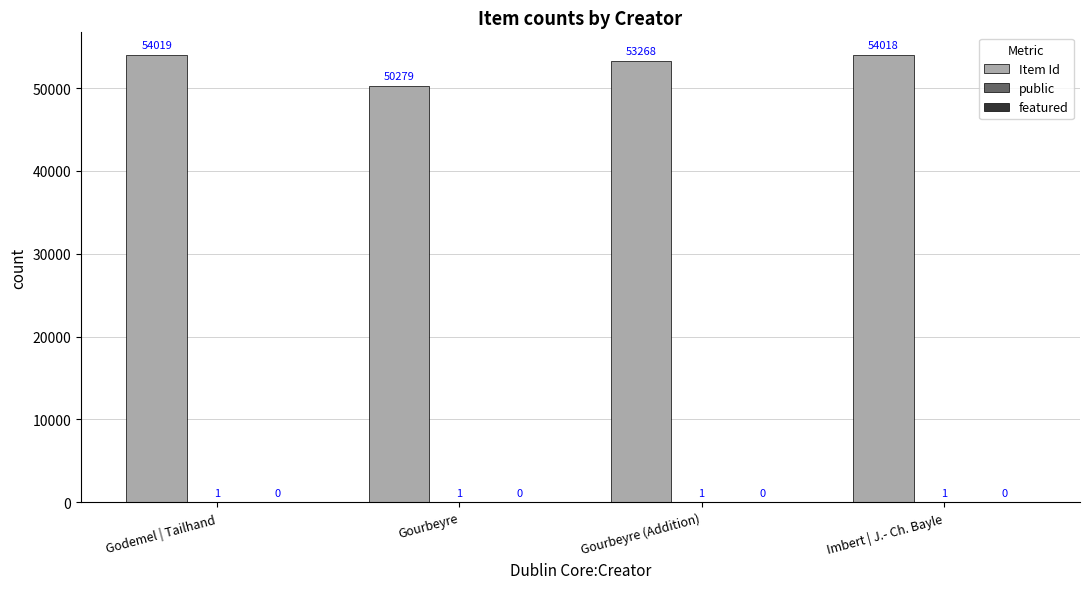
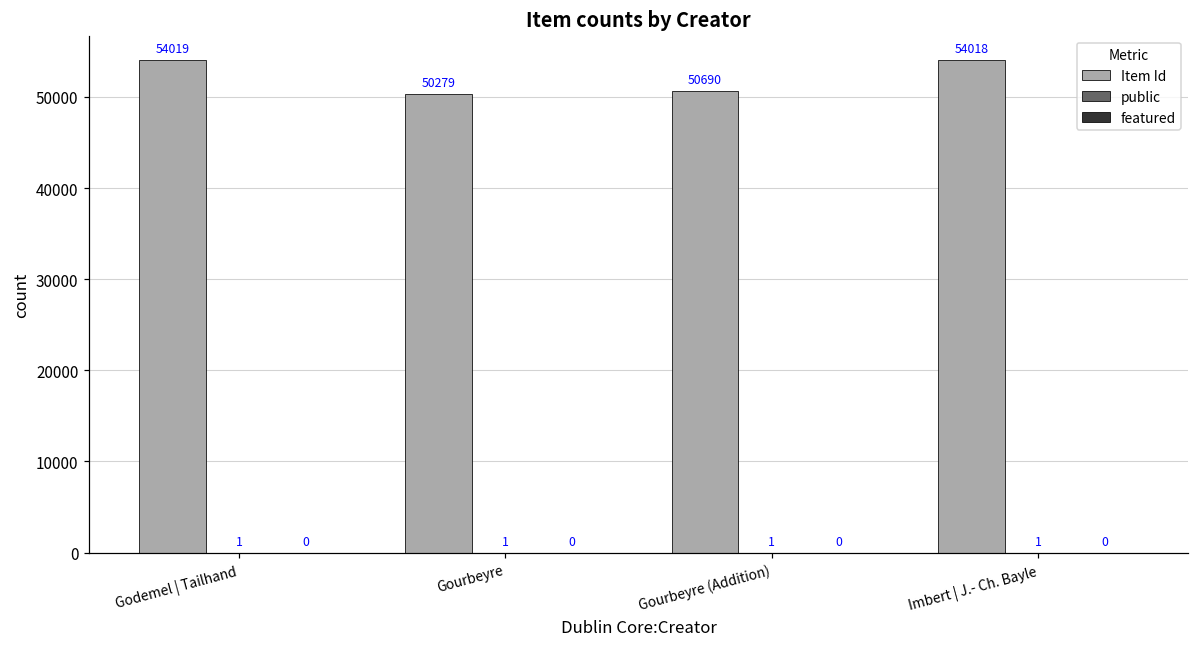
  {
    "Item Id": {
      "Godemel | Tailhand": 54019,
      "Gourbeyre": 50279,
-     "Gourbeyre (Addition)": 53268,
+     "Gourbeyre (Addition)": 50690,
      "Imbert | J.- Ch. Bayle": 54018
    },
    "public": {
      "Godemel | Tailhand": 1,
      "Gourbeyre": 1,
      "Gourbeyre (Addition)": 1,
      "Imbert | J.- Ch. Bayle": 1
    },
    "featured": {
      "Godemel | Tailhand": 0,
      "Gourbeyre": 0,
      "Gourbeyre (Addition)": 0,
      "Imbert | J.- Ch. Bayle": 0
    }
  }
